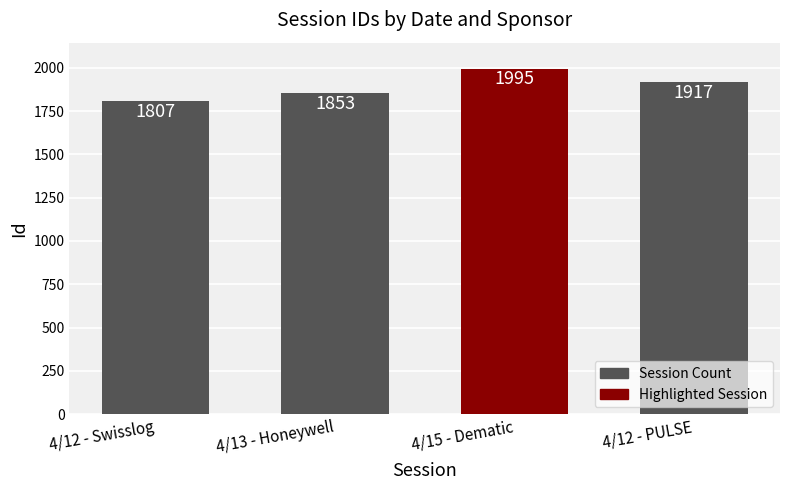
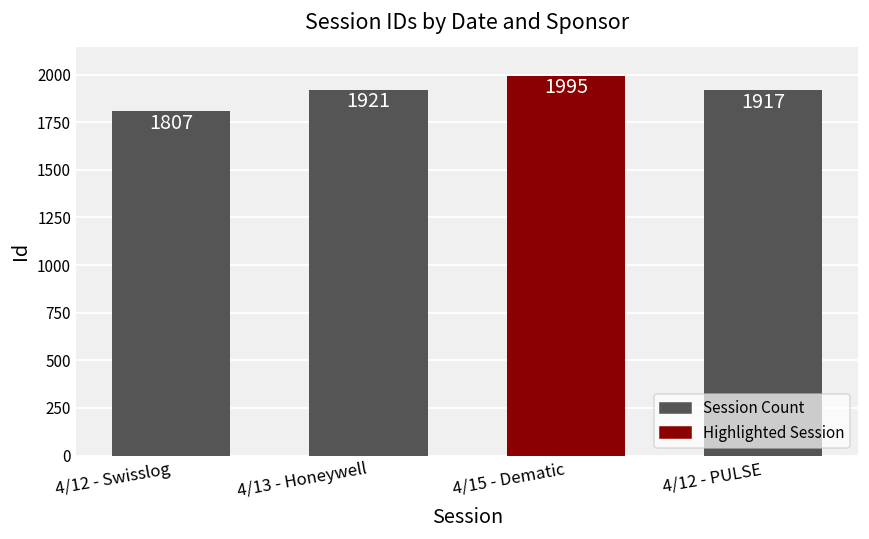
  {
    "4/12 - Swisslog": 1807,
-   "4/13 - Honeywell": 1853,
+   "4/13 - Honeywell": 1921,
    "4/15 - Dematic": 1995,
    "4/12 - PULSE": 1917
  }
